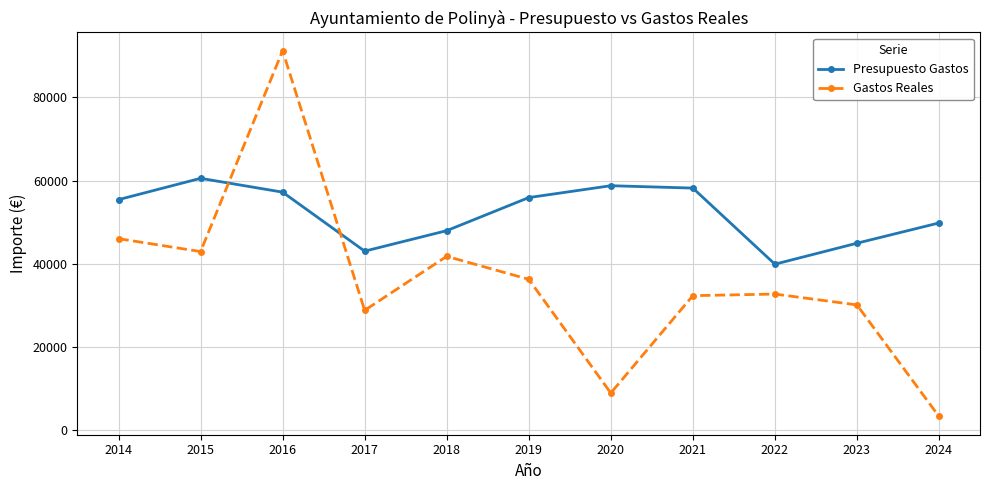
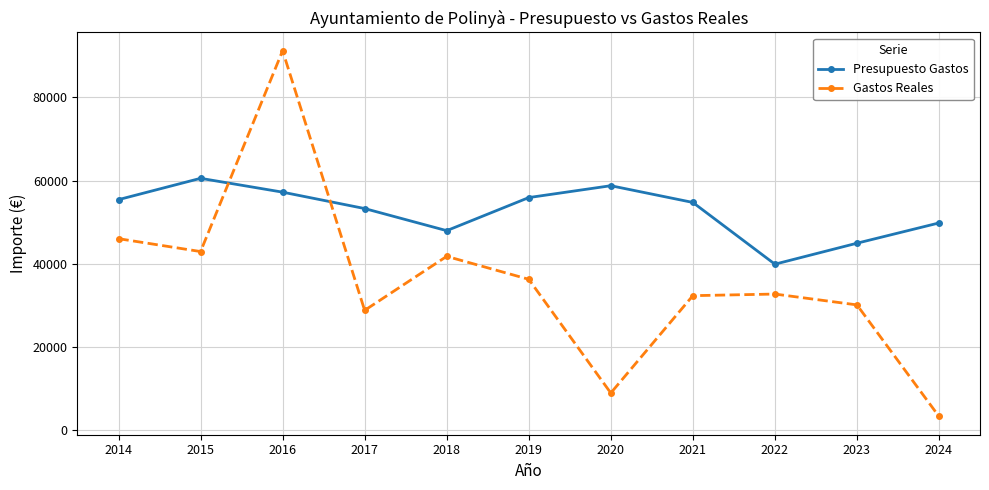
  {
    "Presupuesto Gastos": {
      "2014": 55000,
      "2015": 61000,
      "2016": 57000,
-     "2017": 43000,
+     "2017": 53000,
      "2018": 48000,
      "2019": 56000,
      "2020": 59000,
-     "2021": 58000,
+     "2021": 55000,
      "2022": 40000,
      "2023": 45000,
      "2024": 50000
    },
    "Gastos Reales": {
      "2014": 46000,
      "2015": 43000,
      "2016": 91000,
      "2017": 29000,
      "2018": 42000,
      "2019": 36000,
      "2020": 9000,
      "2021": 32000,
      "2022": 33000,
      "2023": 30000,
      "2024": 3000
    }
  }
